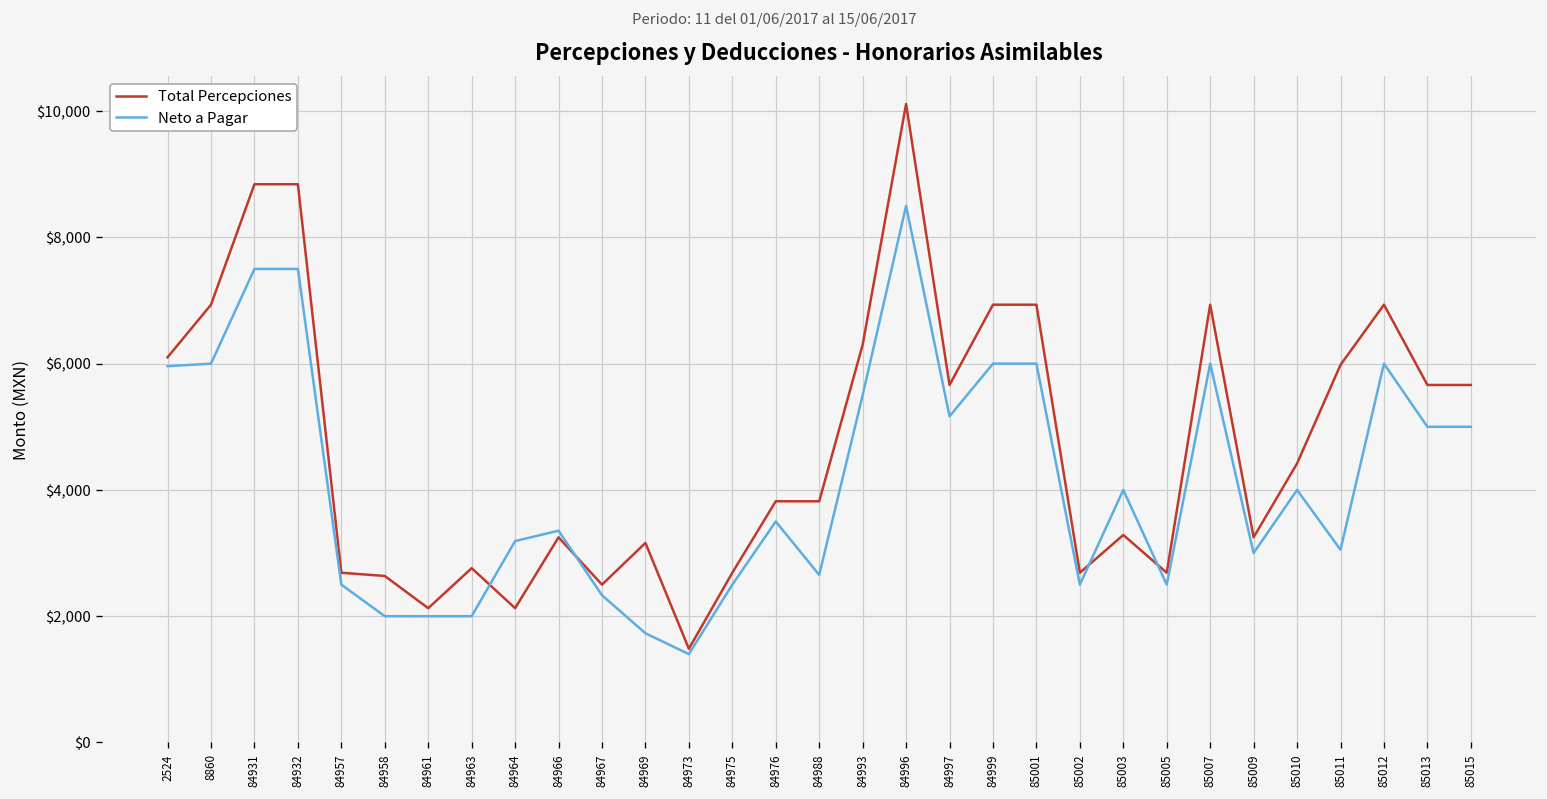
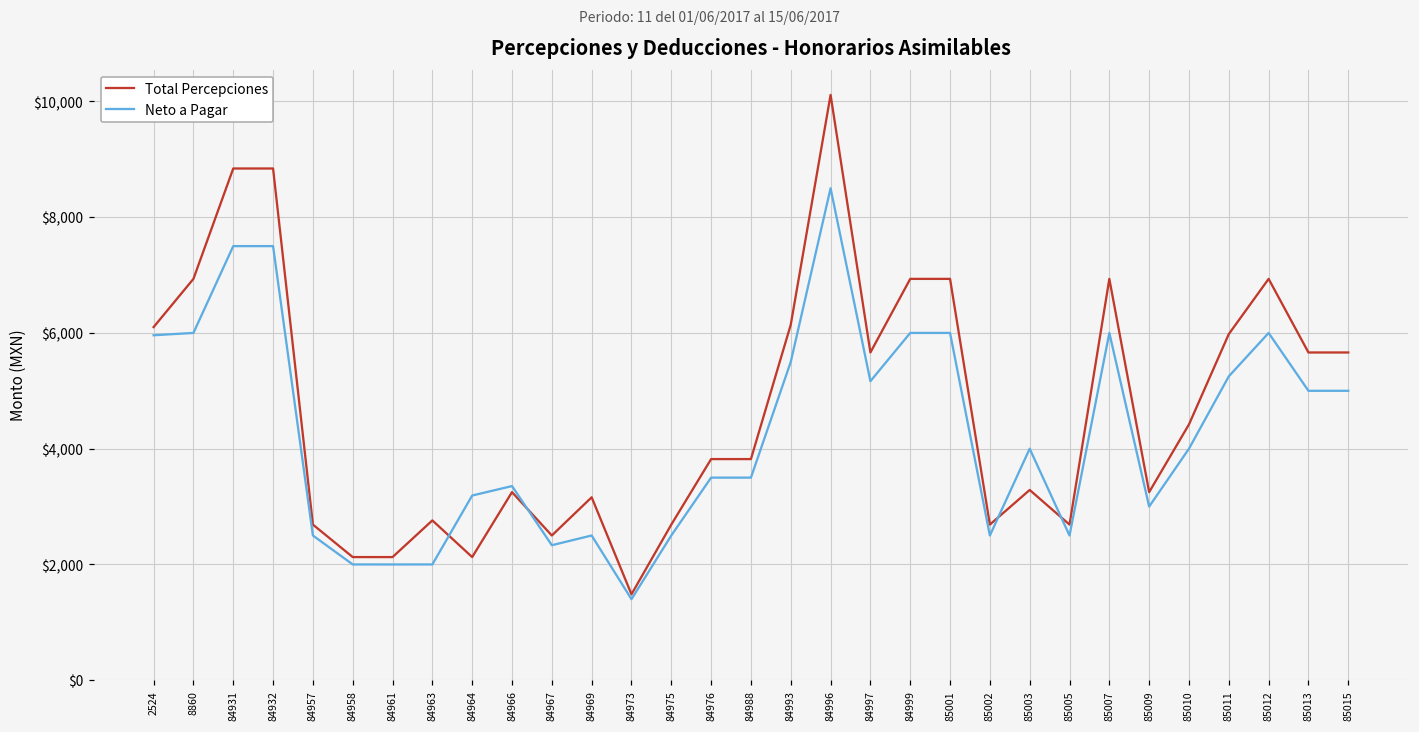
  {
    "Total Percepciones": {
      "2524": "$6,100",
      "8860": "$6,900",
      "84931": "$8,800",
      "84932": "$8,800",
      "84957": "$2,700",
-     "84958": "$2,600",
+     "84958": "$2,100",
      "84961": "$2,100",
      "84963": "$2,800",
      "84964": "$2,100",
      "84966": "$3,200",
      "84967": "$2,500",
      "84969": "$3,200",
      "84973": "$1,500",
      "84975": "$2,700",
      "84976": "$3,800",
      "84988": "$3,800",
-     "84993": "$6,300",
+     "84993": "$6,100",
      "84996": "$10,100",
      "84997": "$5,700",
      "84999": "$6,900",
      "85001": "$6,900",
      "85002": "$2,700",
      "85003": "$3,300",
      "85005": "$2,700",
      "85007": "$6,900",
      "85009": "$3,200",
      "85010": "$4,400",
      "85011": "$6,000",
      "85012": "$6,900",
      "85013": "$5,700",
      "85015": "$5,700"
    },
    "Neto a Pagar": {
      "2524": "$6,000",
      "8860": "$6,000",
      "84931": "$7,500",
      "84932": "$7,500",
      "84957": "$2,500",
      "84958": "$2,000",
      "84961": "$2,000",
      "84963": "$2,000",
      "84964": "$3,200",
      "84966": "$3,400",
      "84967": "$2,300",
-     "84969": "$1,700",
+     "84969": "$2,500",
      "84973": "$1,400",
      "84975": "$2,500",
      "84976": "$3,500",
-     "84988": "$2,700",
+     "84988": "$3,500",
      "84993": "$5,500",
      "84996": "$8,500",
      "84997": "$5,200",
      "84999": "$6,000",
      "85001": "$6,000",
      "85002": "$2,500",
      "85003": "$4,000",
      "85005": "$2,500",
      "85007": "$6,000",
      "85009": "$3,000",
      "85010": "$4,000",
-     "85011": "$3,100",
+     "85011": "$5,300",
      "85012": "$6,000",
      "85013": "$5,000",
      "85015": "$5,000"
    }
  }
